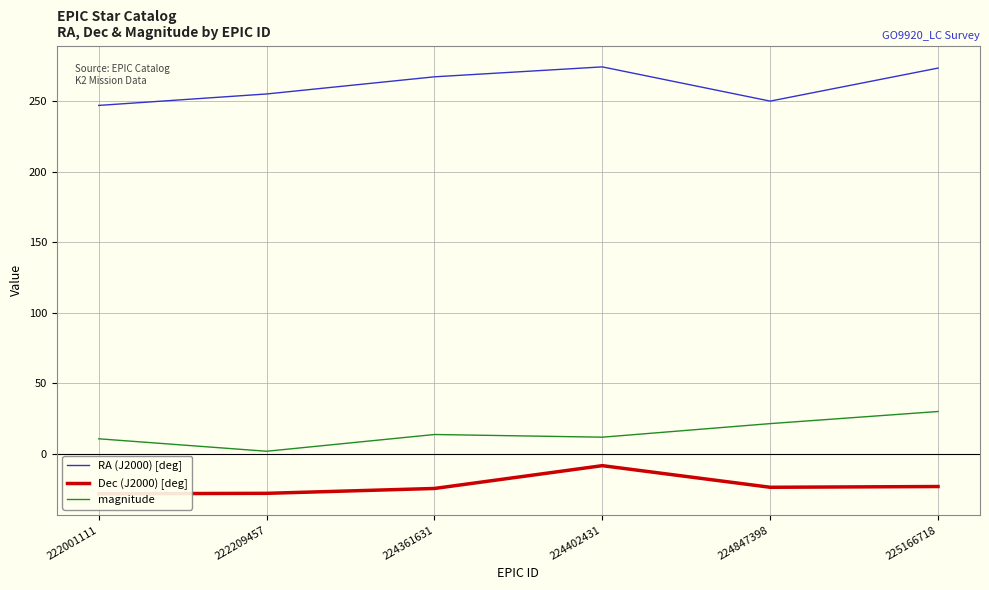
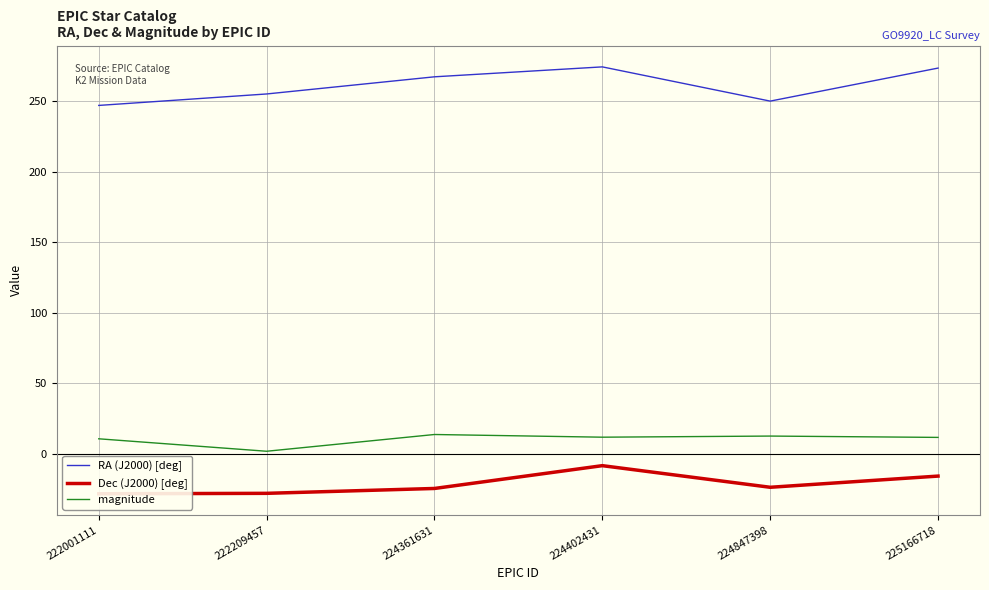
  {
    "RA (J2000) [deg]": {
      "222001111": 247,
      "222209457": 255,
      "224361631": 267,
      "224402431": 274,
      "224847398": 250,
      "225166718": 273
    },
    "Dec (J2000) [deg]": {
      "222209457": -28,
      "224361631": -24,
      "224402431": -8,
      "224847398": -24,
-     "225166718": -23
+     "225166718": -16
    },
    "magnitude": {
      "222001111": 11,
      "222209457": 2,
      "224361631": 14,
      "224402431": 12,
-     "224847398": 22,
-     "225166718": 30
+     "224847398": 13,
+     "225166718": 12
    }
  }
